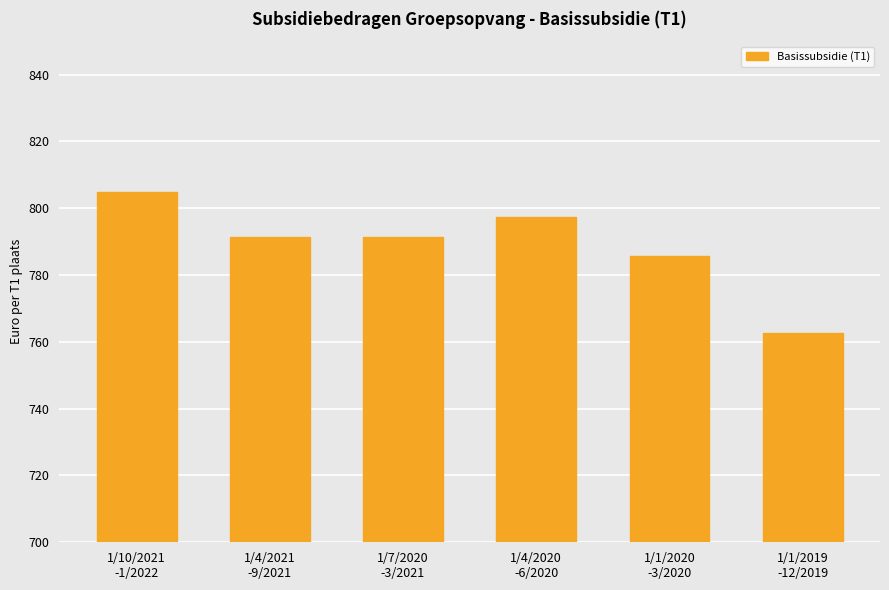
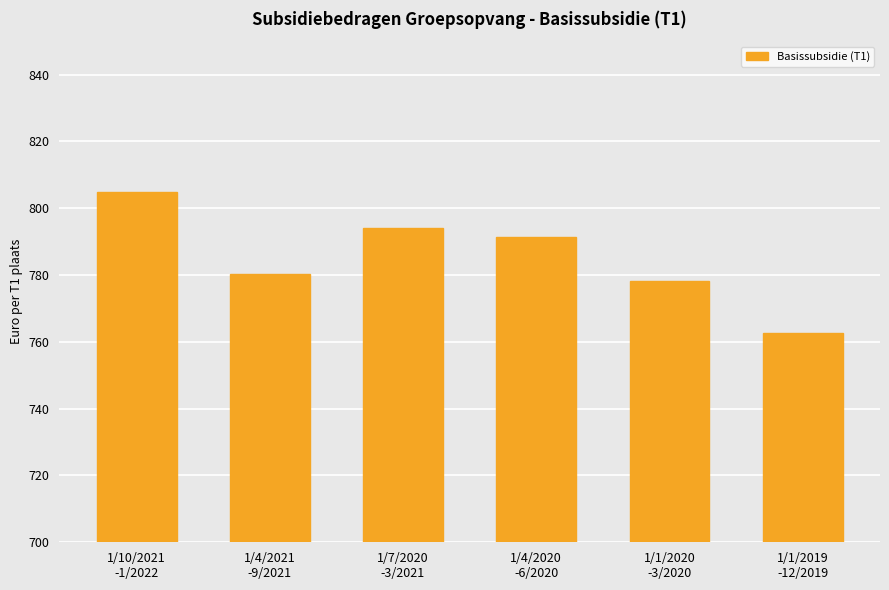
  {
    "1/10/2021 -1/2022": 805,
-   "1/4/2021 -9/2021": 791,
-   "1/7/2020 -3/2021": 791,
-   "1/4/2020 -6/2020": 797,
-   "1/1/2020 -3/2020": 786,
+   "1/4/2021 -9/2021": 780,
+   "1/7/2020 -3/2021": 794,
+   "1/4/2020 -6/2020": 791,
+   "1/1/2020 -3/2020": 778,
    "1/1/2019 -12/2019": 763
  }
